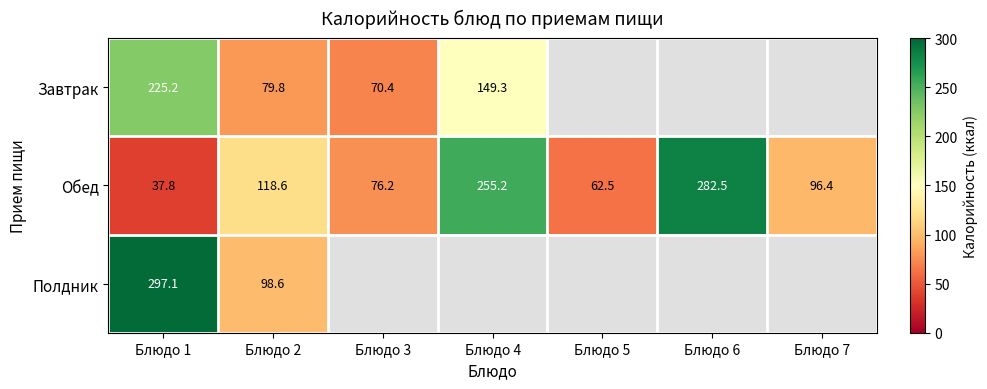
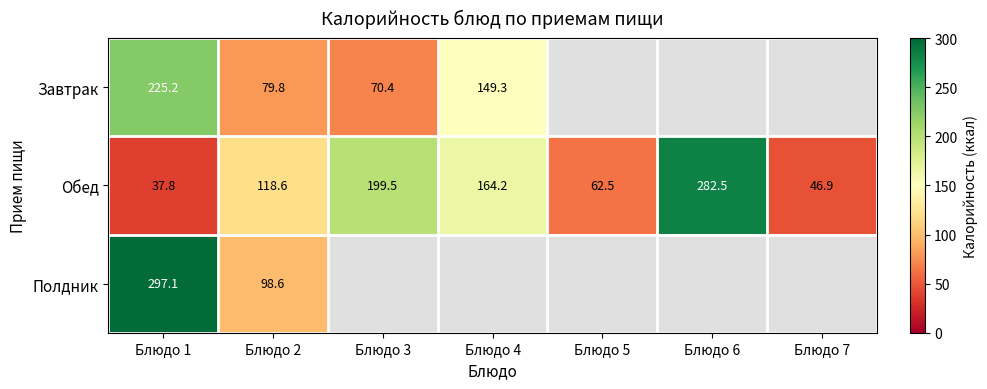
  {
    "Завтрак": {
      "Блюдо 1": 225.2,
      "Блюдо 2": 79.8,
      "Блюдо 3": 70.4,
      "Блюдо 4": 149.3
    },
    "Обед": {
      "Блюдо 1": 37.8,
      "Блюдо 2": 118.6,
-     "Блюдо 3": 76.2,
-     "Блюдо 4": 255.2,
+     "Блюдо 3": 199.5,
+     "Блюдо 4": 164.2,
      "Блюдо 5": 62.5,
      "Блюдо 6": 282.5,
-     "Блюдо 7": 96.4
+     "Блюдо 7": 46.9
    },
    "Полдник": {
      "Блюдо 1": 297.1,
      "Блюдо 2": 98.6
    }
  }
